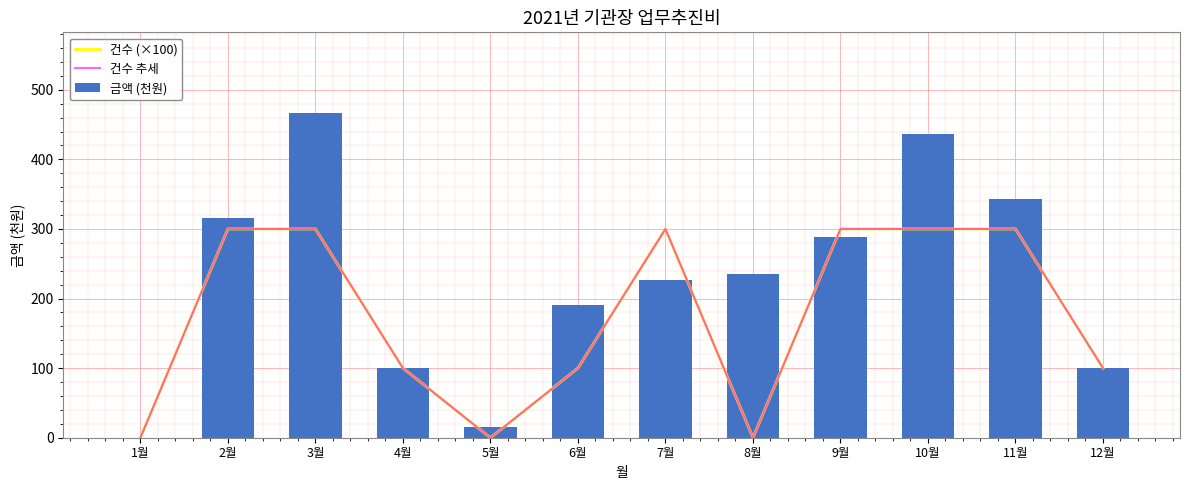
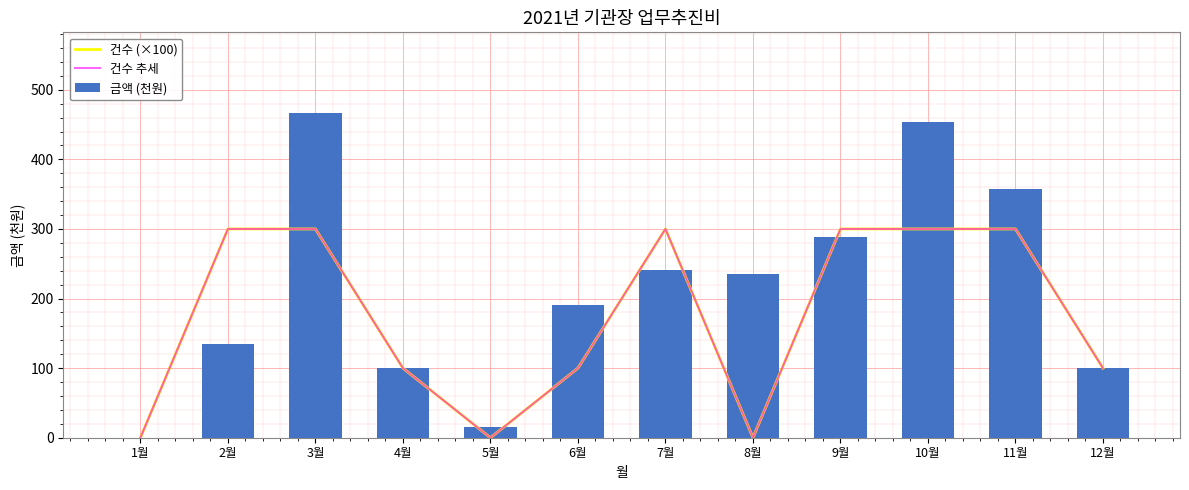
  {
    "건수 추세": {
      "1월": 0,
      "2월": 300,
      "3월": 300,
      "4월": 100,
      "5월": 0,
      "6월": 100,
      "7월": 300,
      "8월": 0,
      "9월": 300,
      "10월": 300,
      "11월": 300,
      "12월": 100
    },
    "금액 (천원)": {
      "1월": 0,
-     "2월": 320,
+     "2월": 140,
      "3월": 470,
      "4월": 100,
      "5월": 20,
      "6월": 190,
-     "7월": 230,
+     "7월": 240,
      "8월": 240,
      "9월": 290,
-     "10월": 440,
-     "11월": 340,
+     "10월": 450,
+     "11월": 360,
      "12월": 100
    }
  }
